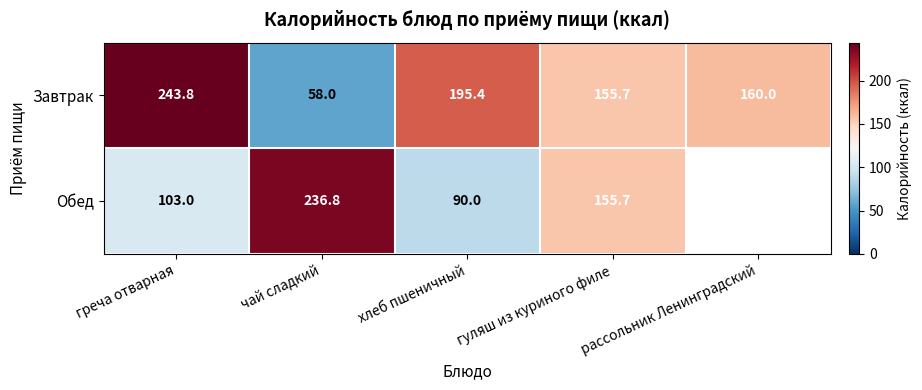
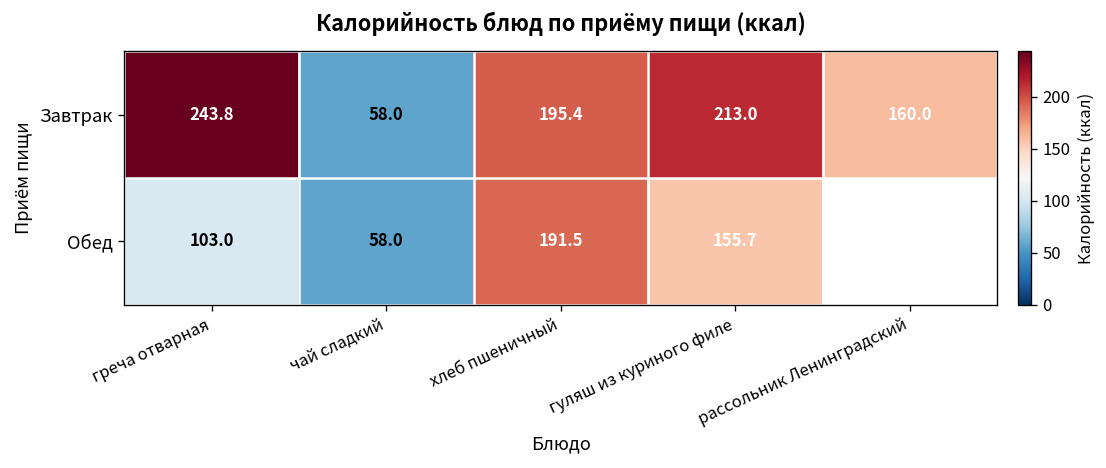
  {
    "Завтрак": {
      "греча отварная": 243.8,
      "чай сладкий": 58.0,
      "хлеб пшеничный": 195.4,
-     "гуляш из куриного филе": 155.7,
+     "гуляш из куриного филе": 213.0,
      "рассольник Ленинградский": 160.0
    },
    "Обед": {
      "греча отварная": 103.0,
-     "чай сладкий": 236.8,
-     "хлеб пшеничный": 90.0,
+     "чай сладкий": 58.0,
+     "хлеб пшеничный": 191.5,
      "гуляш из куриного филе": 155.7
    }
  }
